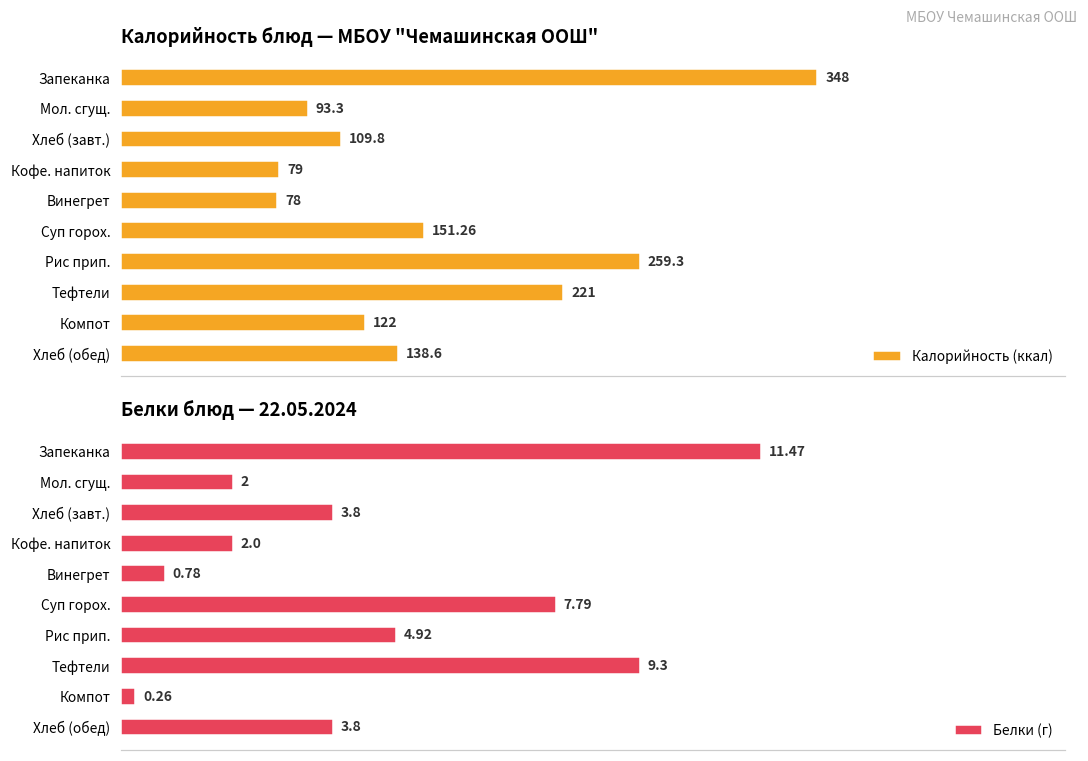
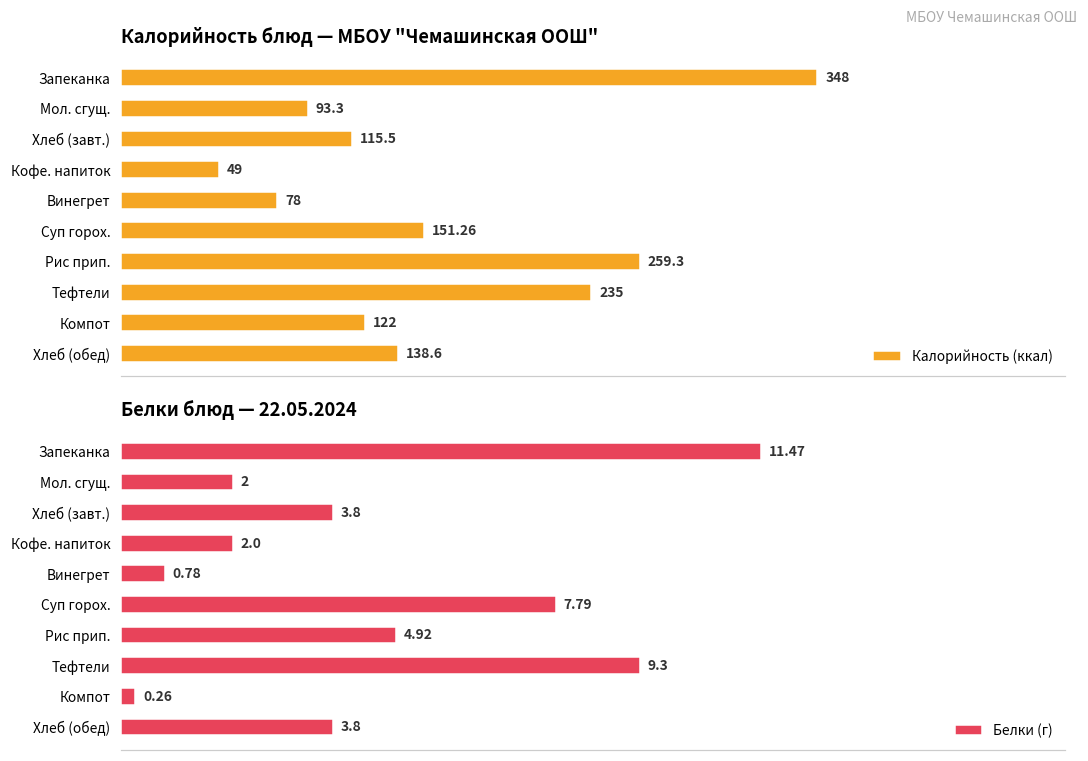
  {
    "Калорийность блюд — МБОУ \"Чемашинская ООШ\"": {
      "Запеканка": 348,
      "Мол. сгущ.": 93.3,
-     "Хлеб (завт.)": 109.8,
-     "Кофе. напиток": 79,
+     "Хлеб (завт.)": 115.5,
+     "Кофе. напиток": 49,
      "Винегрет": 78,
      "Суп горох.": 151.26,
      "Рис прип.": 259.3,
-     "Тефтели": 221,
+     "Тефтели": 235,
      "Компот": 122,
      "Хлеб (обед)": 138.6
    },
    "Белки блюд — 22.05.2024": {
      "Запеканка": 11.47,
      "Мол. сгущ.": 2,
      "Хлеб (завт.)": 3.8,
      "Кофе. напиток": 2.0,
      "Винегрет": 0.78,
      "Суп горох.": 7.79,
      "Рис прип.": 4.92,
      "Тефтели": 9.3,
      "Компот": 0.26,
      "Хлеб (обед)": 3.8
    }
  }
